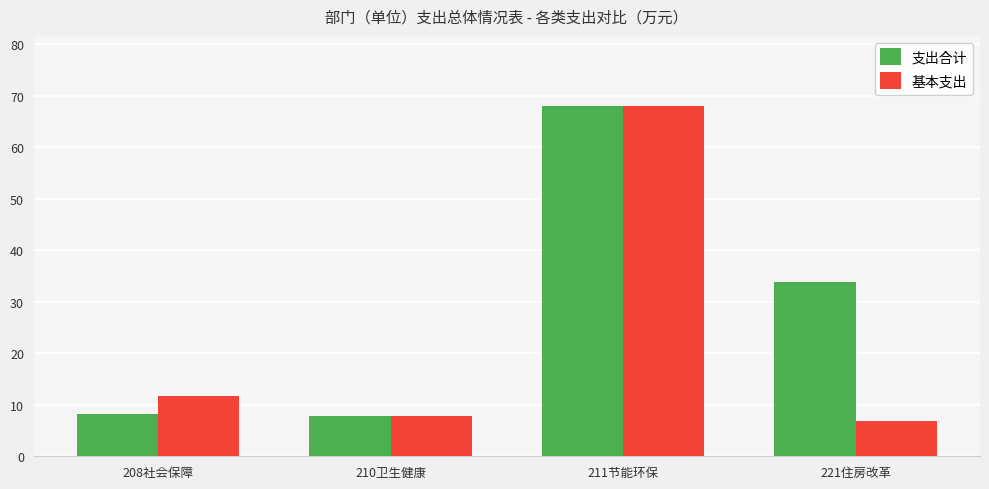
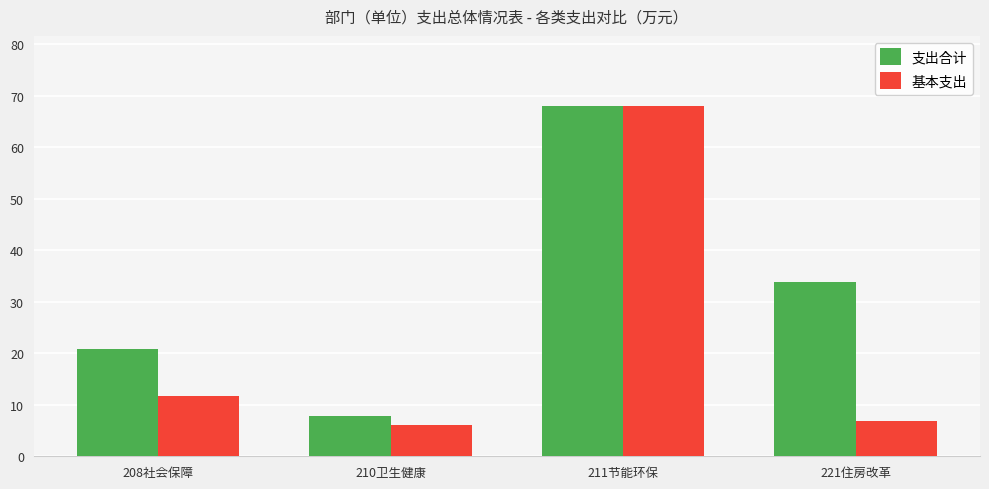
  {
    "支出合计": {
-     "208社会保障": 8,
+     "208社会保障": 21,
      "210卫生健康": 8,
      "211节能环保": 68,
      "221住房改革": 34
    },
    "基本支出": {
      "208社会保障": 12,
-     "210卫生健康": 8,
+     "210卫生健康": 6,
      "211节能环保": 68,
      "221住房改革": 7
    }
  }
